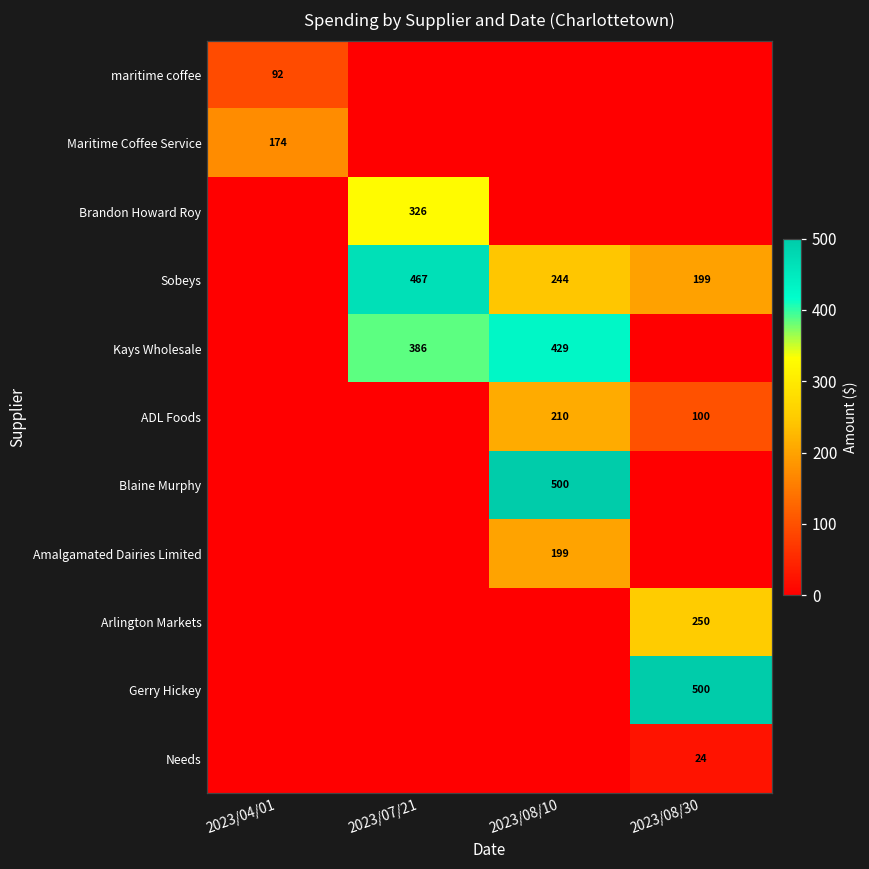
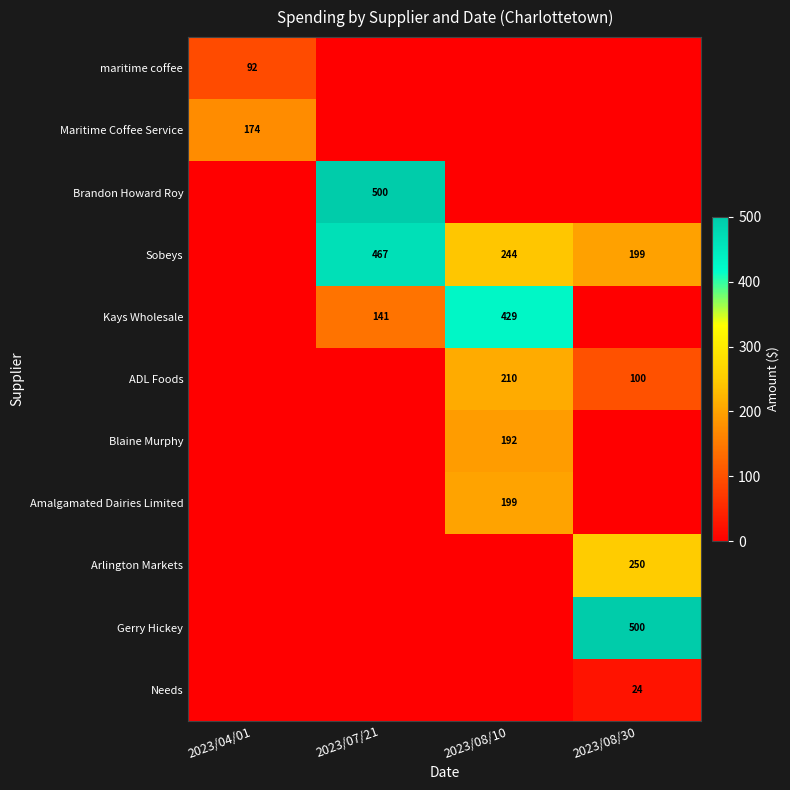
  {
    "maritime coffee": {
      "2023/04/01": 92
    },
    "Maritime Coffee Service": {
      "2023/04/01": 174
    },
    "Brandon Howard Roy": {
-     "2023/07/21": 326
+     "2023/07/21": 500
    },
    "Sobeys": {
      "2023/07/21": 467,
      "2023/08/10": 244,
      "2023/08/30": 199
    },
    "Kays Wholesale": {
-     "2023/07/21": 386,
+     "2023/07/21": 141,
      "2023/08/10": 429
    },
    "ADL Foods": {
      "2023/08/10": 210,
      "2023/08/30": 100
    },
    "Blaine Murphy": {
-     "2023/08/10": 500
+     "2023/08/10": 192
    },
    "Amalgamated Dairies Limited": {
      "2023/08/10": 199
    },
    "Arlington Markets": {
      "2023/08/30": 250
    },
    "Gerry Hickey": {
      "2023/08/30": 500
    },
    "Needs": {
      "2023/08/30": 24
    }
  }
